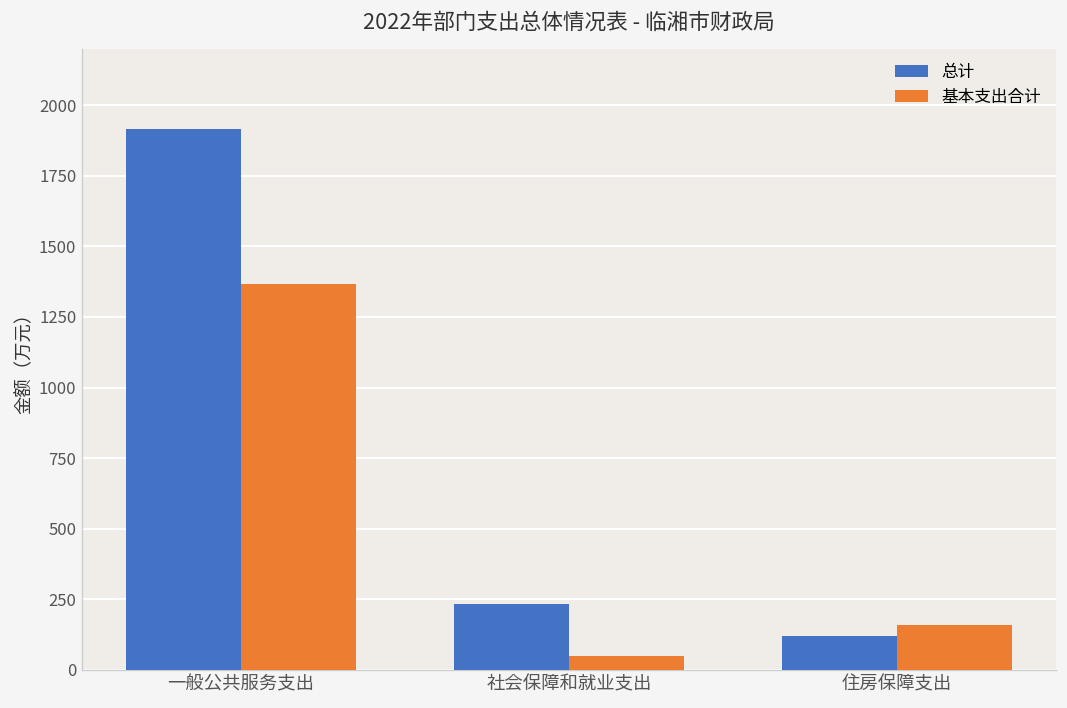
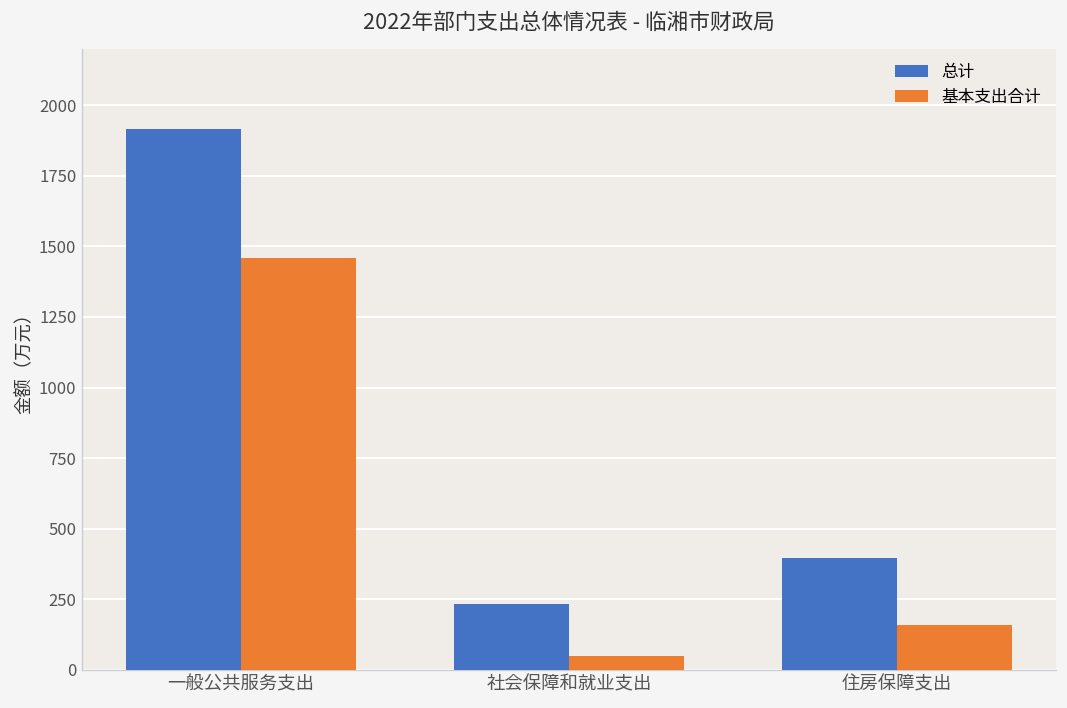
  {
    "总计": {
      "一般公共服务支出": 1920,
      "社会保障和就业支出": 230,
-     "住房保障支出": 120
+     "住房保障支出": 400
    },
    "基本支出合计": {
-     "一般公共服务支出": 1370,
+     "一般公共服务支出": 1460,
      "社会保障和就业支出": 50,
      "住房保障支出": 160
    }
  }
